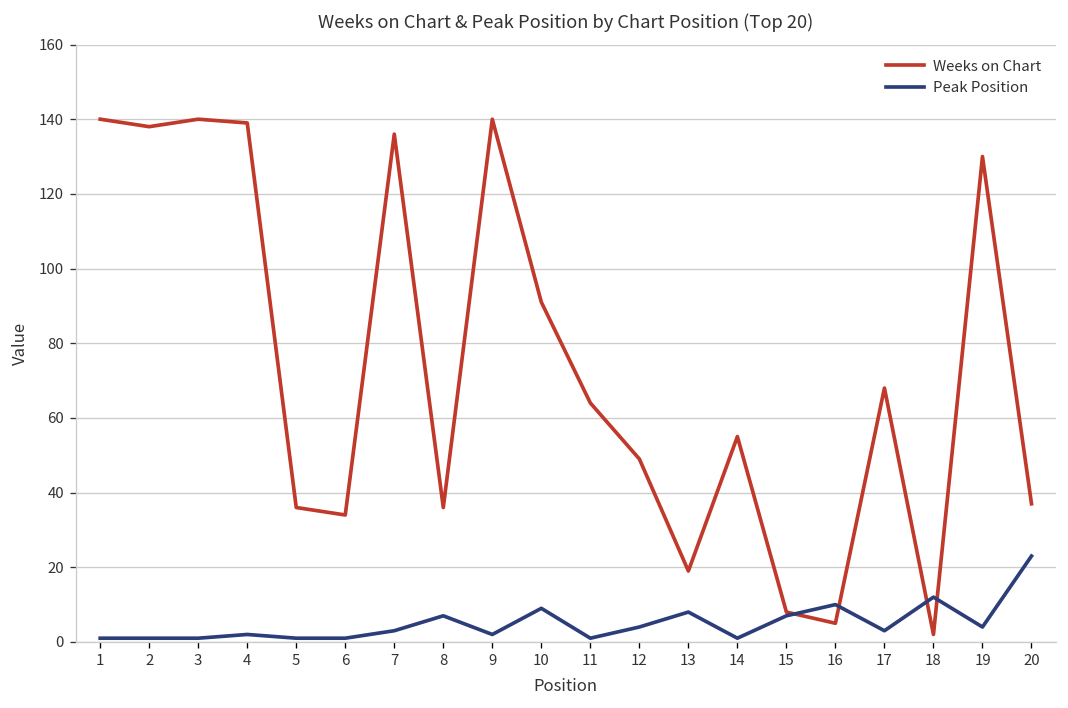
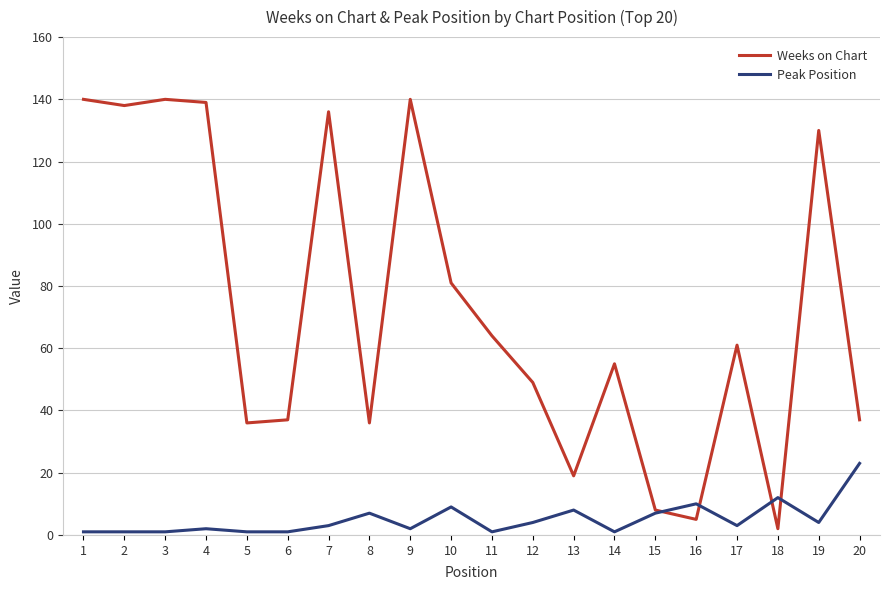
  {
    "Weeks on Chart": {
      "1": 140,
      "2": 138,
      "3": 140,
      "4": 139,
      "5": 36,
-     "6": 34,
+     "6": 37,
      "7": 136,
      "8": 36,
      "9": 140,
-     "10": 91,
+     "10": 81,
      "11": 64,
      "12": 49,
      "13": 19,
      "14": 55,
      "15": 8,
      "16": 5,
-     "17": 68,
+     "17": 61,
      "18": 2,
      "19": 130,
      "20": 37
    },
    "Peak Position": {
      "1": 1,
      "2": 1,
      "3": 1,
      "4": 2,
      "5": 1,
      "6": 1,
      "7": 3,
      "8": 7,
      "9": 2,
      "10": 9,
      "11": 1,
      "12": 4,
      "13": 8,
      "14": 1,
      "15": 7,
      "16": 10,
      "17": 3,
      "18": 12,
      "19": 4,
      "20": 23
    }
  }
